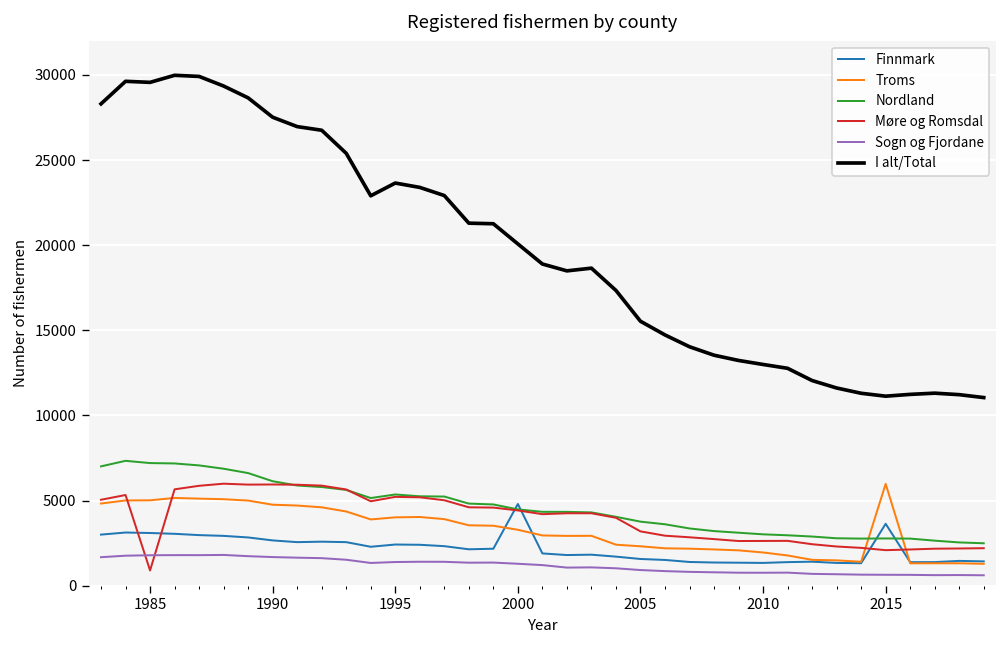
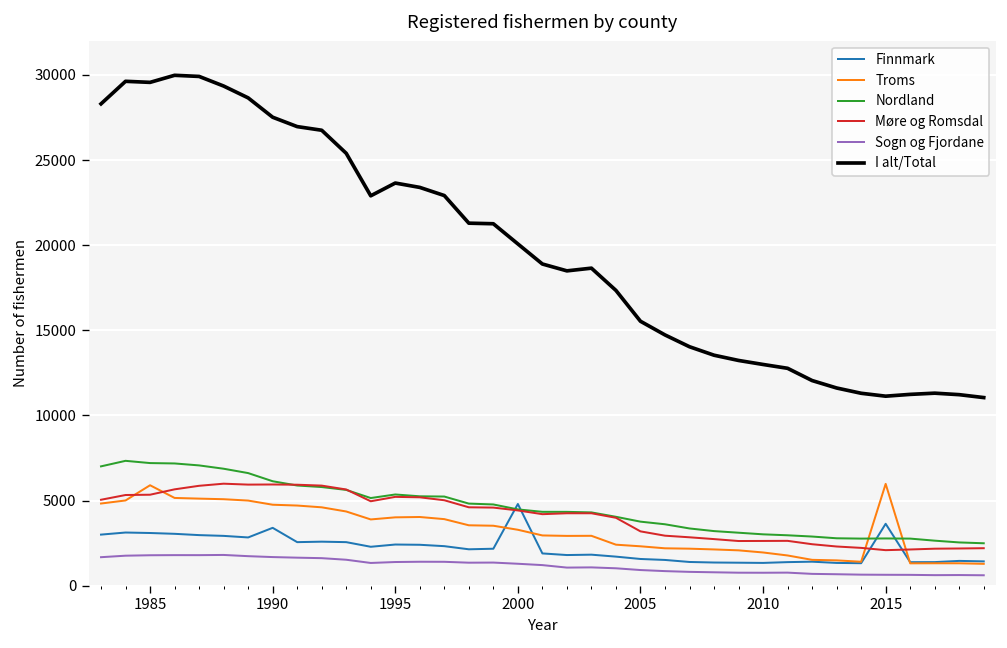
  {
    "Finnmark": {
      "1985": 3100,
-     "1990": 2700,
+     "1990": 3400,
      "1995": 2400,
      "2000": 4800,
      "2005": 1600,
      "2010": 1300,
      "2015": 3600
    },
    "Troms": {
-     "1985": 5000,
+     "1985": 5900,
      "1990": 4800,
      "1995": 4000,
      "2000": 3300,
      "2005": 2300,
      "2010": 1900,
      "2015": 6000
    },
    "Nordland": {
      "1985": 7200,
      "1990": 6100,
      "2005": 3800,
      "2010": 3000,
      "2015": 2800
    },
    "Møre og Romsdal": {
-     "1985": 900,
+     "1985": 5300,
      "1990": 5900,
      "2005": 3200,
      "2010": 2600,
      "2015": 2100
    },
    "Sogn og Fjordane": {
      "1985": 1800,
      "1990": 1700,
      "1995": 1400,
      "2000": 1300,
      "2005": 900,
      "2010": 800,
      "2015": 600
    },
    "I alt/Total": {
      "1985": 29600,
      "1990": 27500,
      "1995": 23700,
      "2000": 20100,
      "2005": 15500,
      "2010": 13000,
      "2015": 11100
    }
  }
